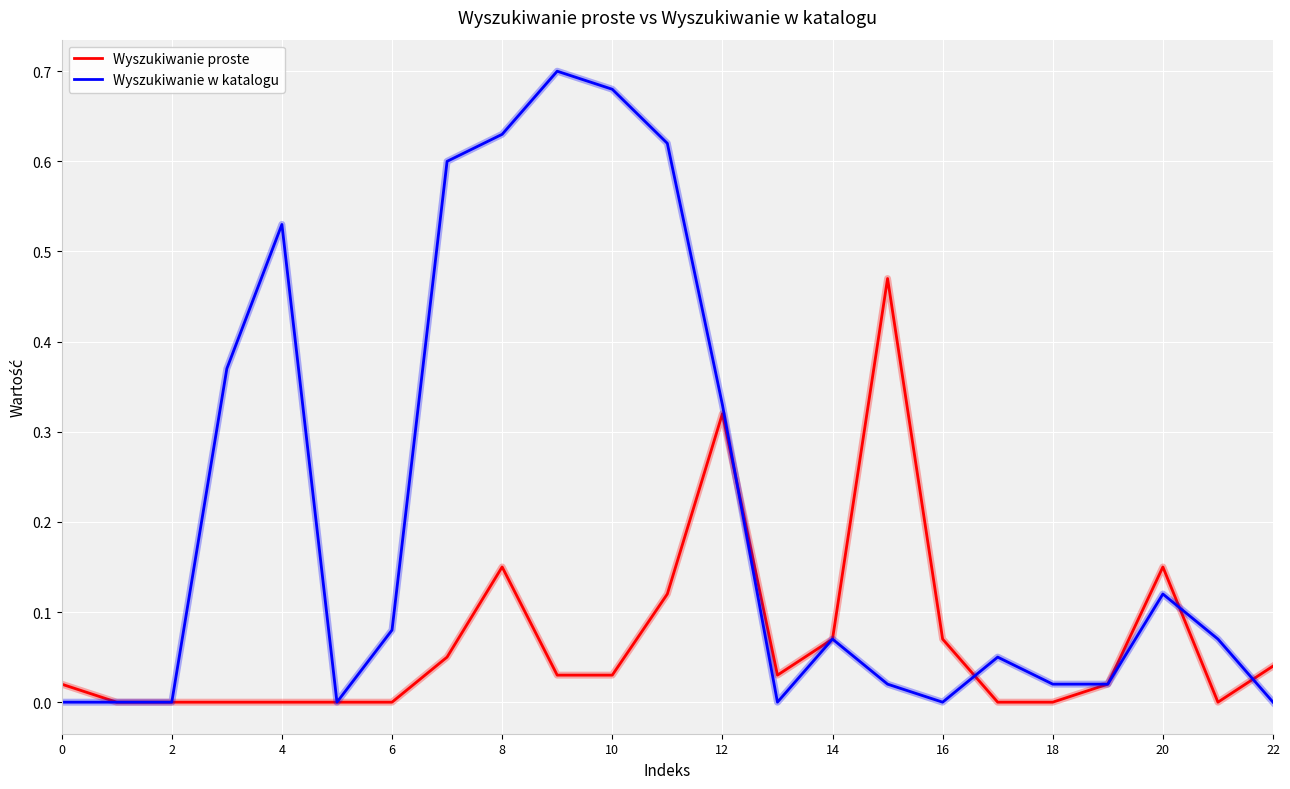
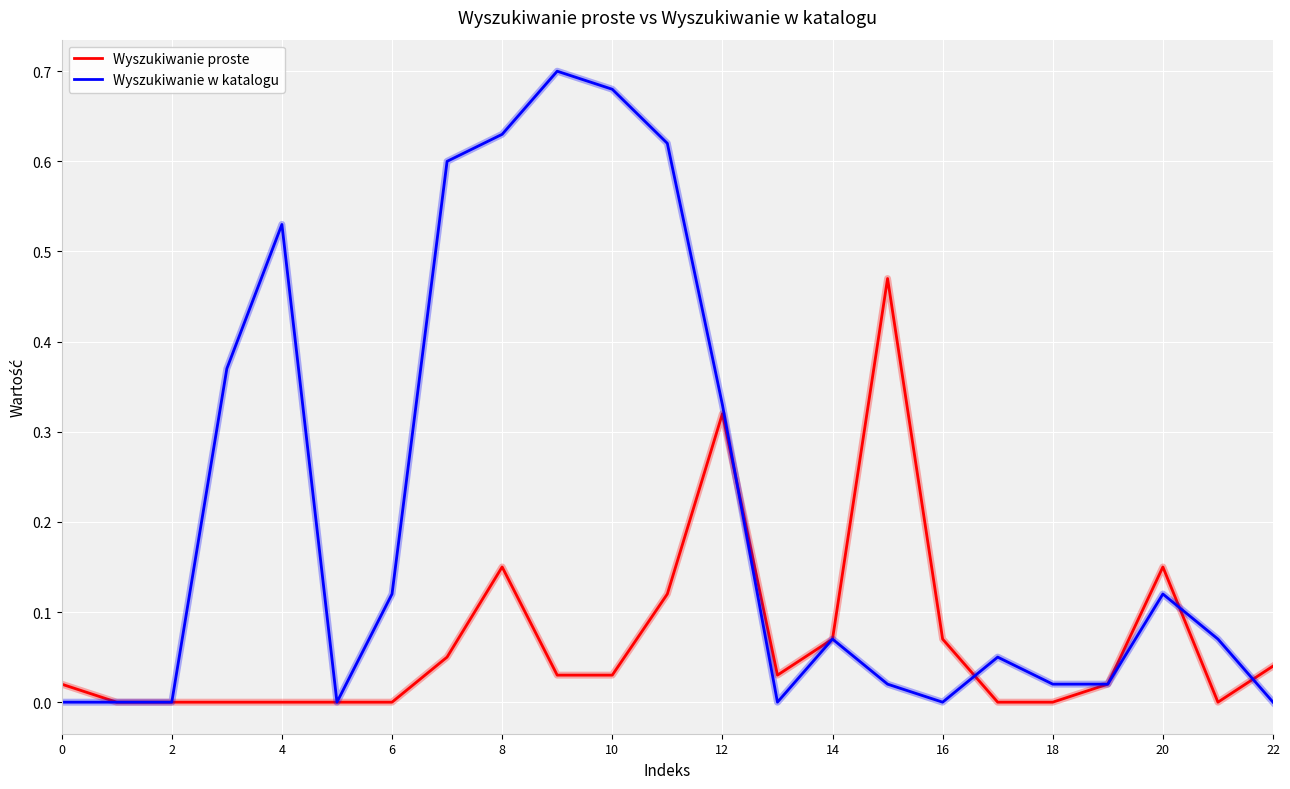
  {
    "Wyszukiwanie proste": {
      "0": 0.02,
      "4": 0.00,
      "6": 0.00,
      "8": 0.15,
      "10": 0.03,
      "12": 0.32,
      "16": 0.07,
      "18": 0.00,
      "20": 0.15,
      "22": 0.04
    },
    "Wyszukiwanie w katalogu": {
      "0": 0.00,
      "4": 0.53,
-     "6": 0.08,
+     "6": 0.12,
      "8": 0.63,
      "10": 0.68,
      "12": 0.33,
      "16": 0.00,
      "18": 0.02,
      "20": 0.12,
      "22": 0.00
    }
  }
